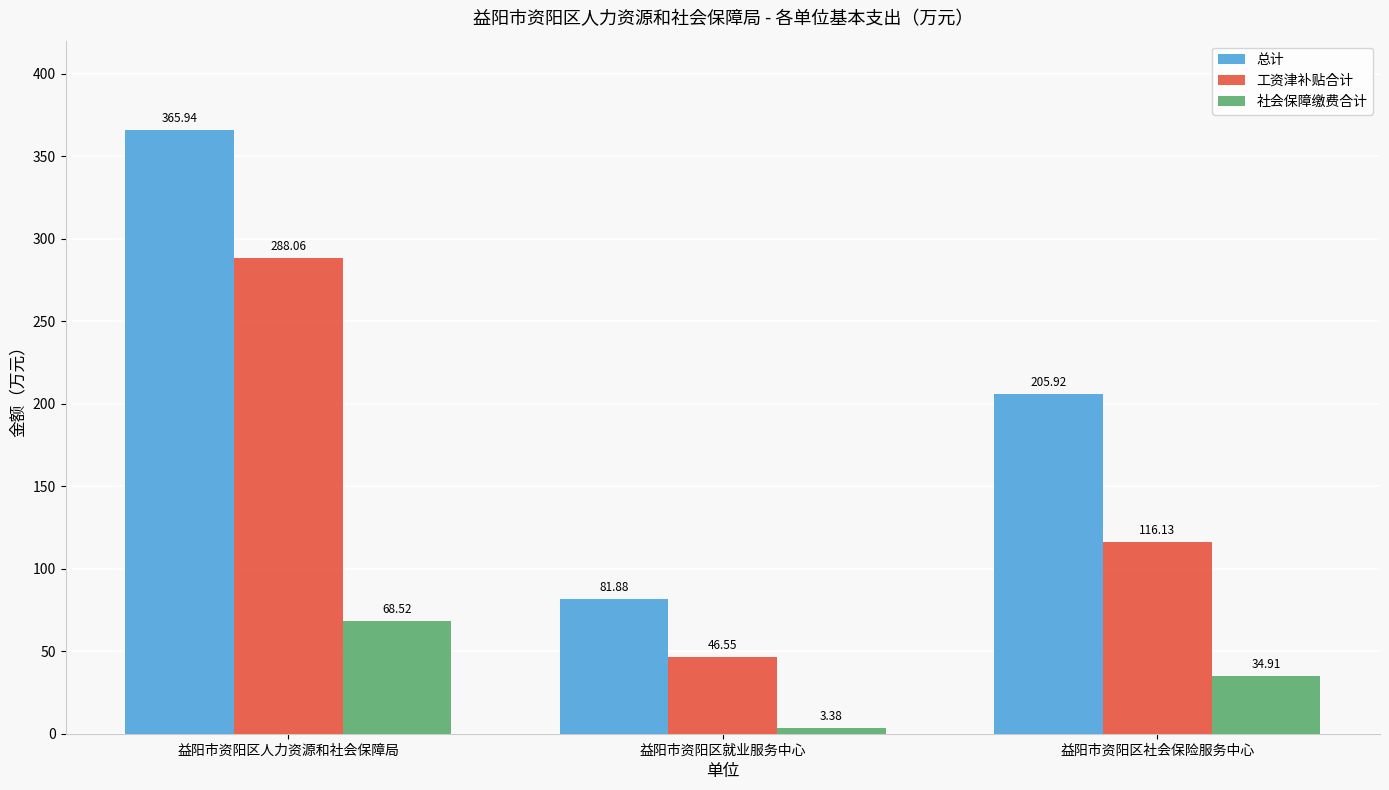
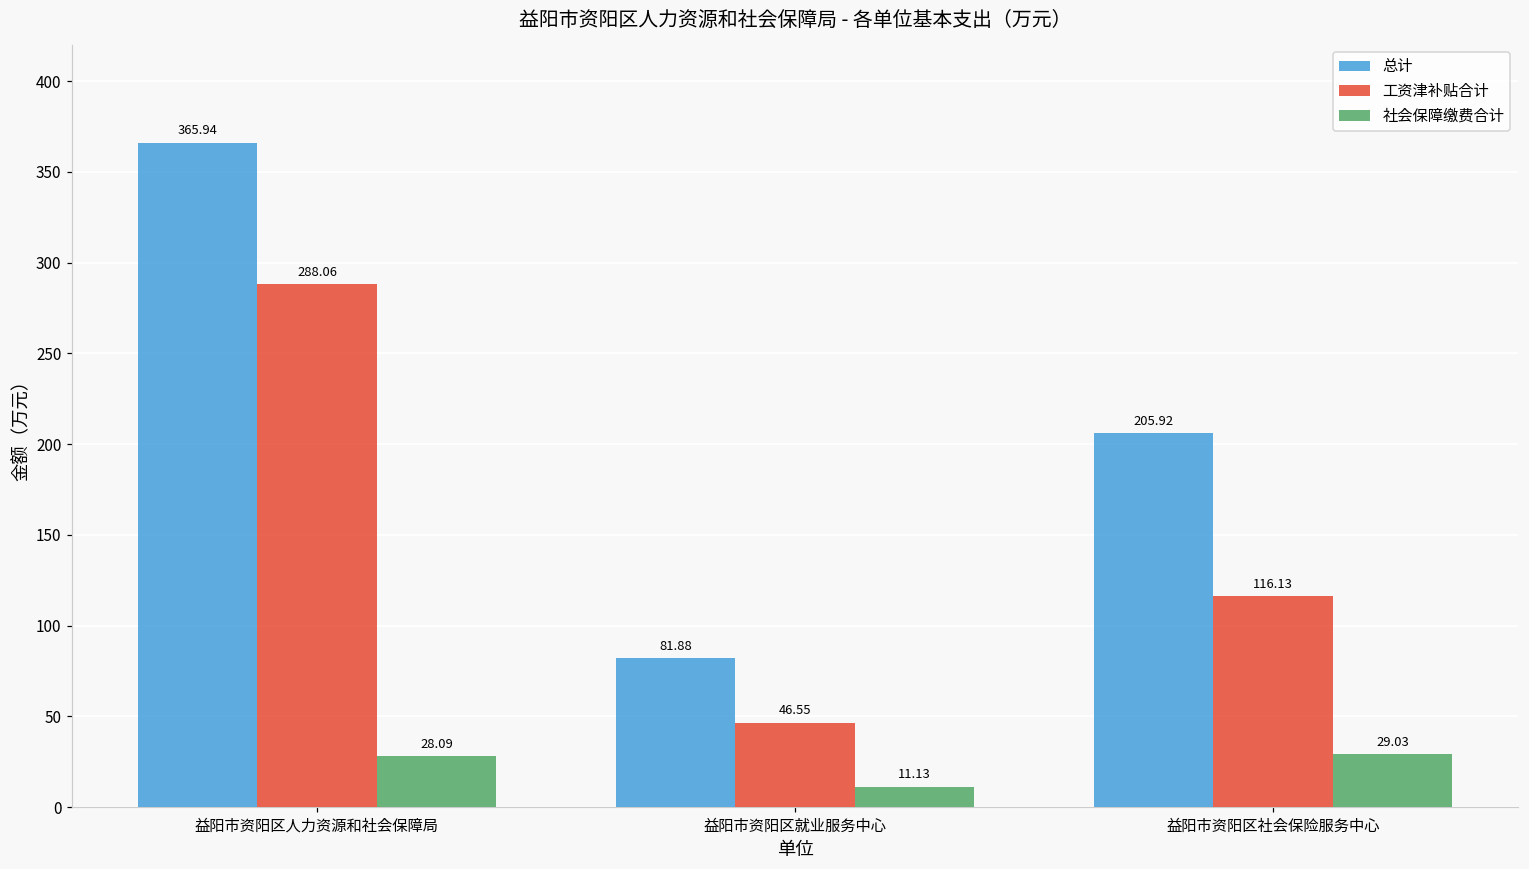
  {
    "总计": {
      "益阳市资阳区人力资源和社会保障局": 365.94,
      "益阳市资阳区就业服务中心": 81.88,
      "益阳市资阳区社会保险服务中心": 205.92
    },
    "工资津补贴合计": {
      "益阳市资阳区人力资源和社会保障局": 288.06,
      "益阳市资阳区就业服务中心": 46.55,
      "益阳市资阳区社会保险服务中心": 116.13
    },
    "社会保障缴费合计": {
-     "益阳市资阳区人力资源和社会保障局": 68.52,
-     "益阳市资阳区就业服务中心": 3.38,
-     "益阳市资阳区社会保险服务中心": 34.91
+     "益阳市资阳区人力资源和社会保障局": 28.09,
+     "益阳市资阳区就业服务中心": 11.13,
+     "益阳市资阳区社会保险服务中心": 29.03
    }
  }
